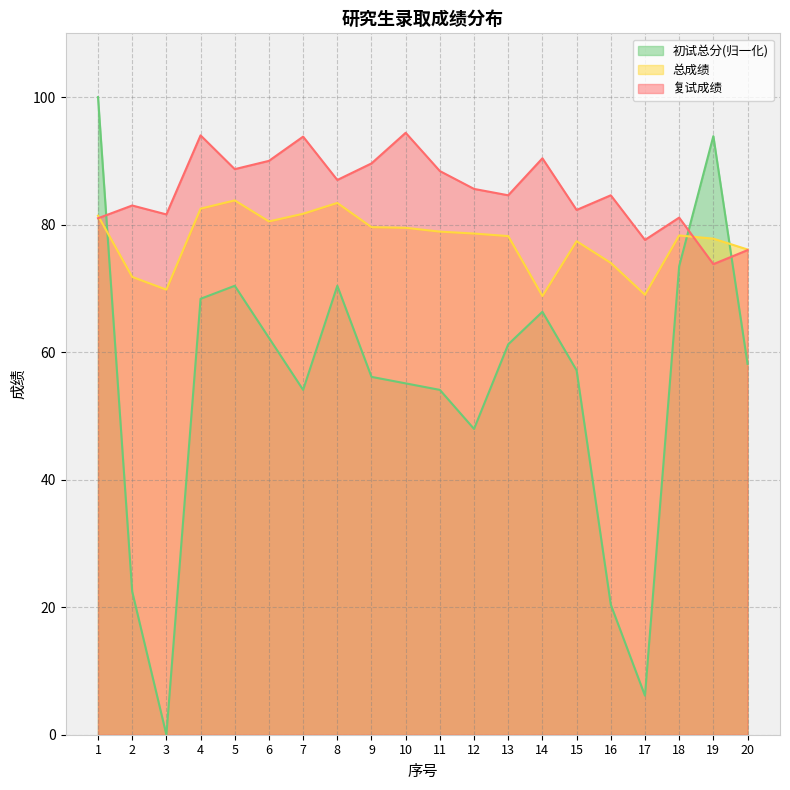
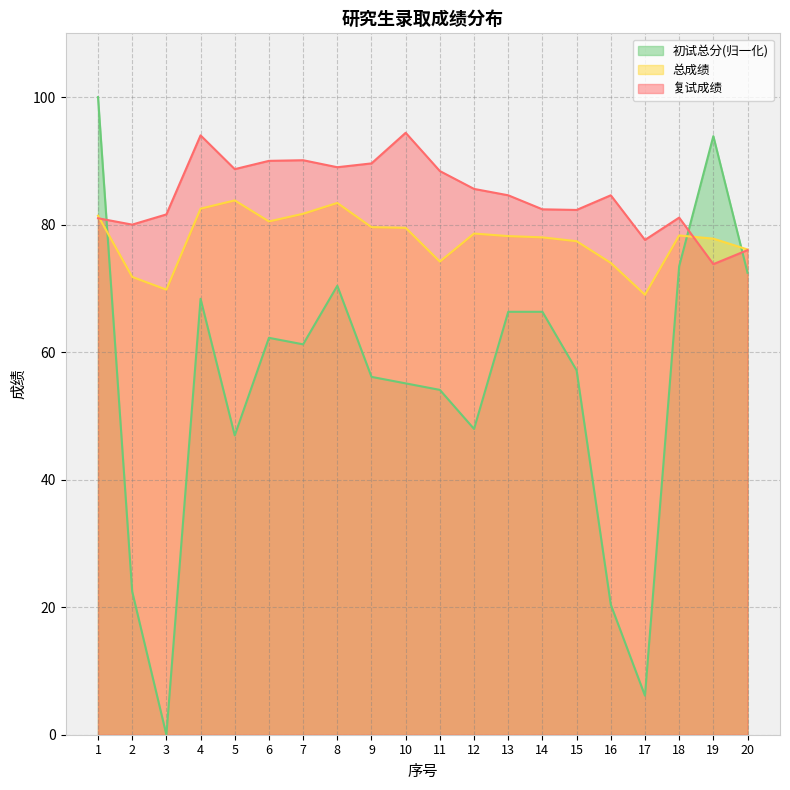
  {
    "初试总分(归一化)": {
      "1": 100,
      "2": 22,
      "3": 0,
      "4": 68,
-     "5": 70,
+     "5": 47,
      "6": 62,
-     "7": 54,
+     "7": 61,
      "8": 70,
      "9": 56,
      "10": 55,
      "11": 54,
      "12": 48,
-     "13": 61,
+     "13": 66,
      "14": 66,
      "15": 57,
      "16": 20,
      "17": 6,
      "18": 73,
      "19": 94,
-     "20": 58
+     "20": 72
    },
    "总成绩": {
      "2": 72,
      "3": 70,
      "4": 83,
      "5": 84,
      "6": 81,
      "7": 82,
      "8": 83,
      "9": 80,
      "10": 80,
-     "11": 79,
+     "11": 74,
      "12": 79,
      "13": 78,
-     "14": 69,
+     "14": 78,
      "15": 77,
      "16": 74,
      "17": 69,
      "18": 78,
      "19": 78
    },
    "复试成绩": {
-     "2": 83,
+     "2": 80,
      "3": 82,
      "4": 94,
      "5": 89,
      "6": 90,
-     "7": 94,
-     "8": 87,
+     "7": 90,
+     "8": 89,
      "9": 90,
      "10": 94,
      "11": 88,
      "12": 86,
      "13": 85,
-     "14": 90,
+     "14": 82,
      "15": 82,
      "16": 85,
      "17": 78,
      "18": 81,
      "19": 74
    }
  }
